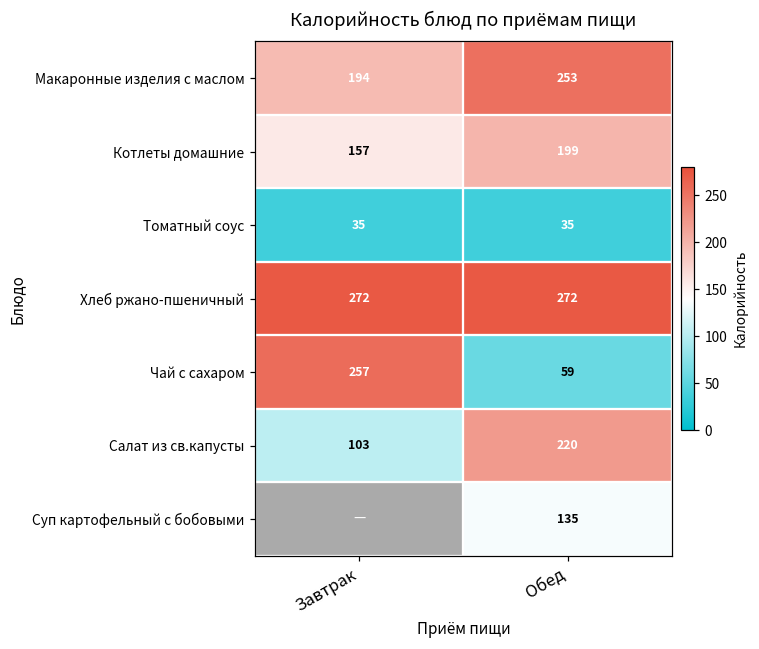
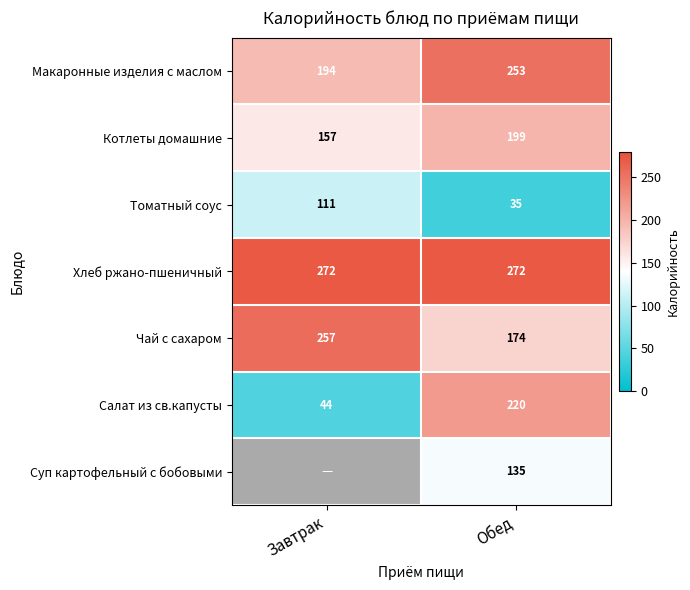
  {
    "Макаронные изделия с маслом": {
      "Завтрак": 194,
      "Обед": 253
    },
    "Котлеты домашние": {
      "Завтрак": 157,
      "Обед": 199
    },
    "Томатный соус": {
-     "Завтрак": 35,
+     "Завтрак": 111,
      "Обед": 35
    },
    "Хлеб ржано-пшеничный": {
      "Завтрак": 272,
      "Обед": 272
    },
    "Чай с сахаром": {
      "Завтрак": 257,
-     "Обед": 59
+     "Обед": 174
    },
    "Салат из св.капусты": {
-     "Завтрак": 103,
+     "Завтрак": 44,
      "Обед": 220
    },
    "Суп картофельный с бобовыми": {
      "Обед": 135
    }
  }
